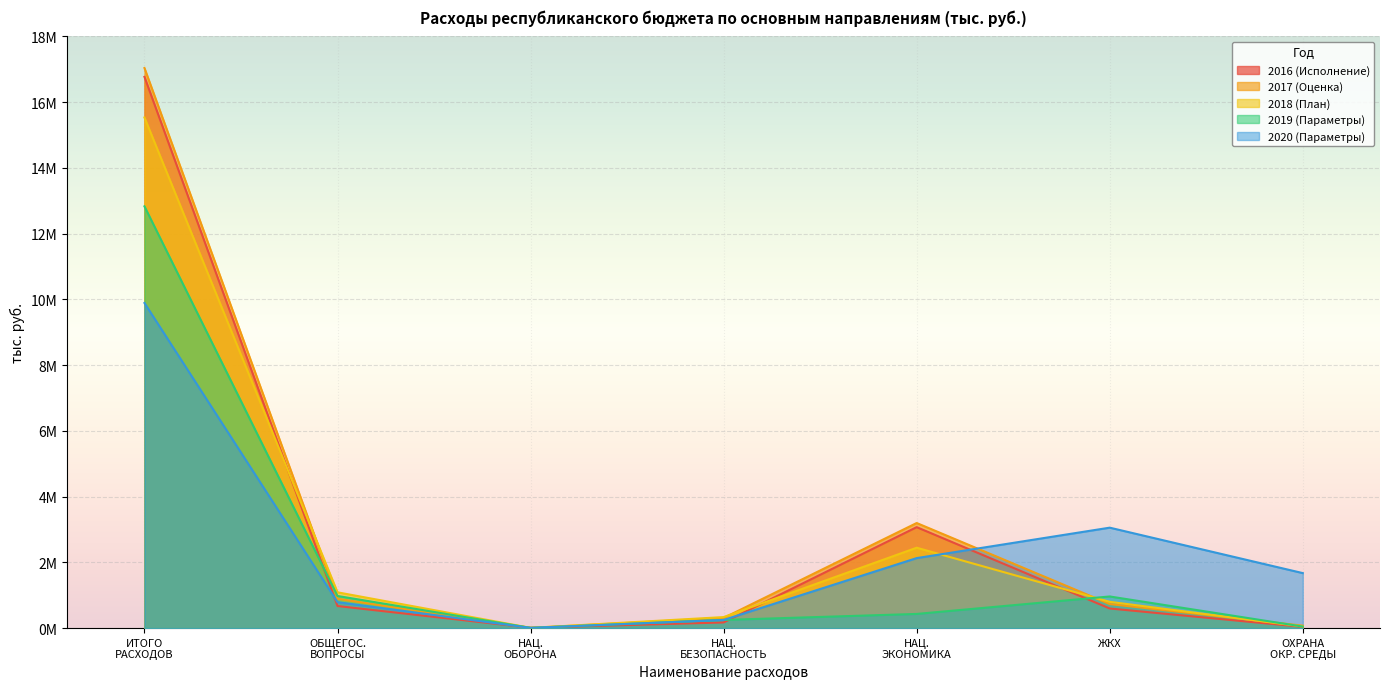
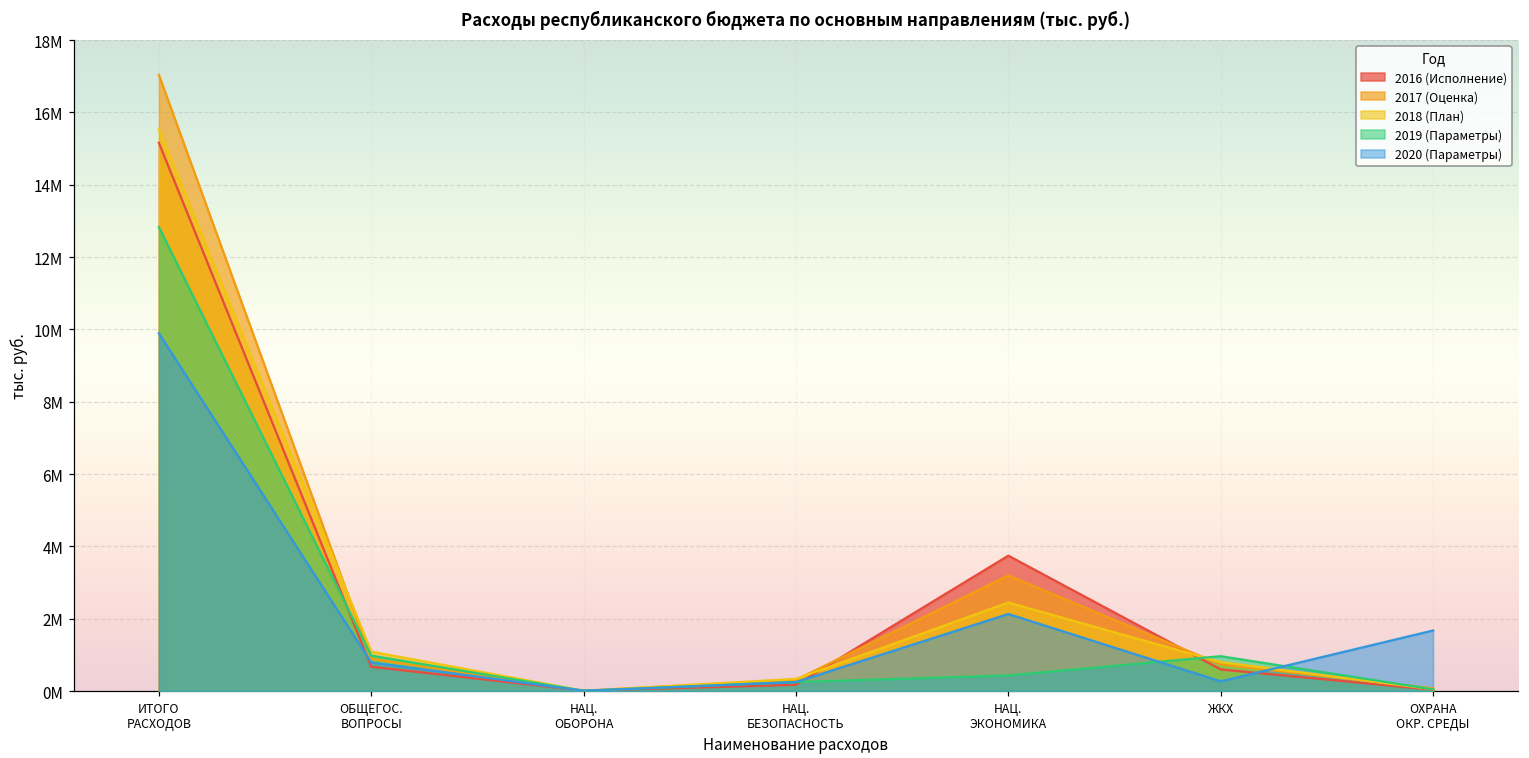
  {
    "2016 (Исполнение)": {
-     "ИТОГО РАСХОДОВ": 16800000,
+     "ИТОГО РАСХОДОВ": 15200000,
      "ОБЩЕГОС. ВОПРОСЫ": 700000,
-     "НАЦ. ЭКОНОМИКА": 3100000,
+     "НАЦ. ЭКОНОМИКА": 3700000,
      "ЖКХ": 600000
    },
    "2019 (Параметры)": {
      "ИТОГО РАСХОДОВ": 12800000,
      "ОБЩЕГОС. ВОПРОСЫ": 1000000,
      "НАЦ. ЭКОНОМИКА": 400000,
      "ЖКХ": 1000000
    },
    "2020 (Параметры)": {
      "ИТОГО РАСХОДОВ": 9900000,
      "ОБЩЕГОС. ВОПРОСЫ": 800000,
      "НАЦ. ЭКОНОМИКА": 2100000,
-     "ЖКХ": 3100000,
+     "ЖКХ": 300000,
      "ОХРАНА ОКР. СРЕДЫ": 1700000
    }
  }
